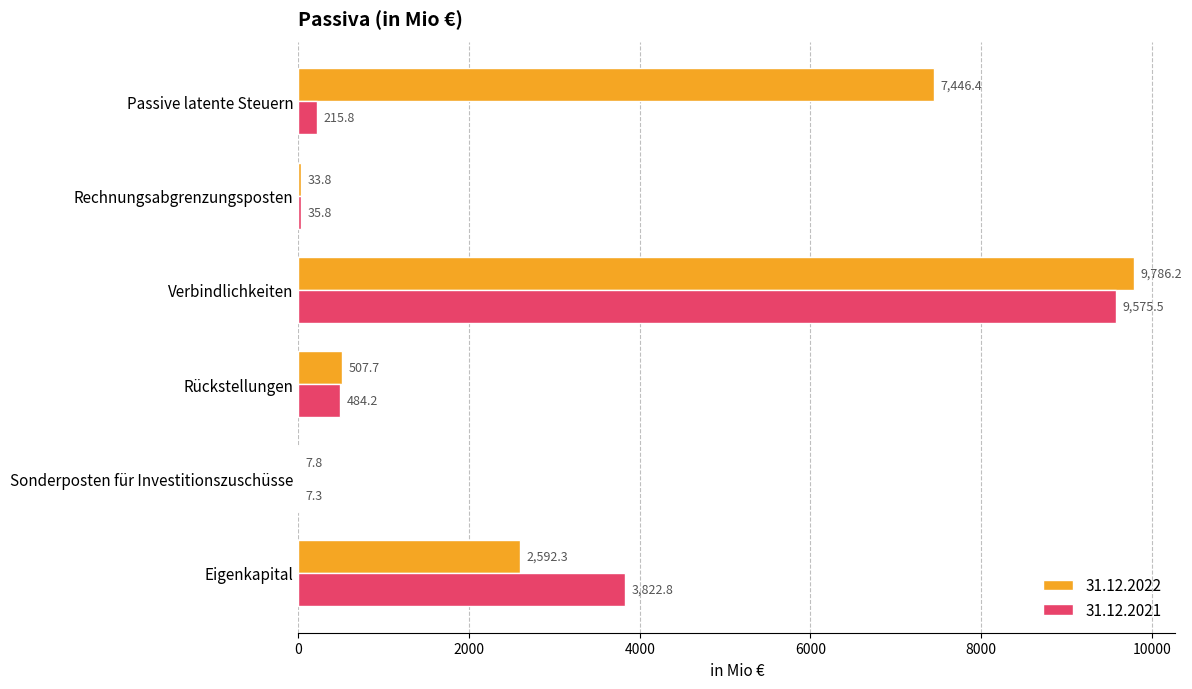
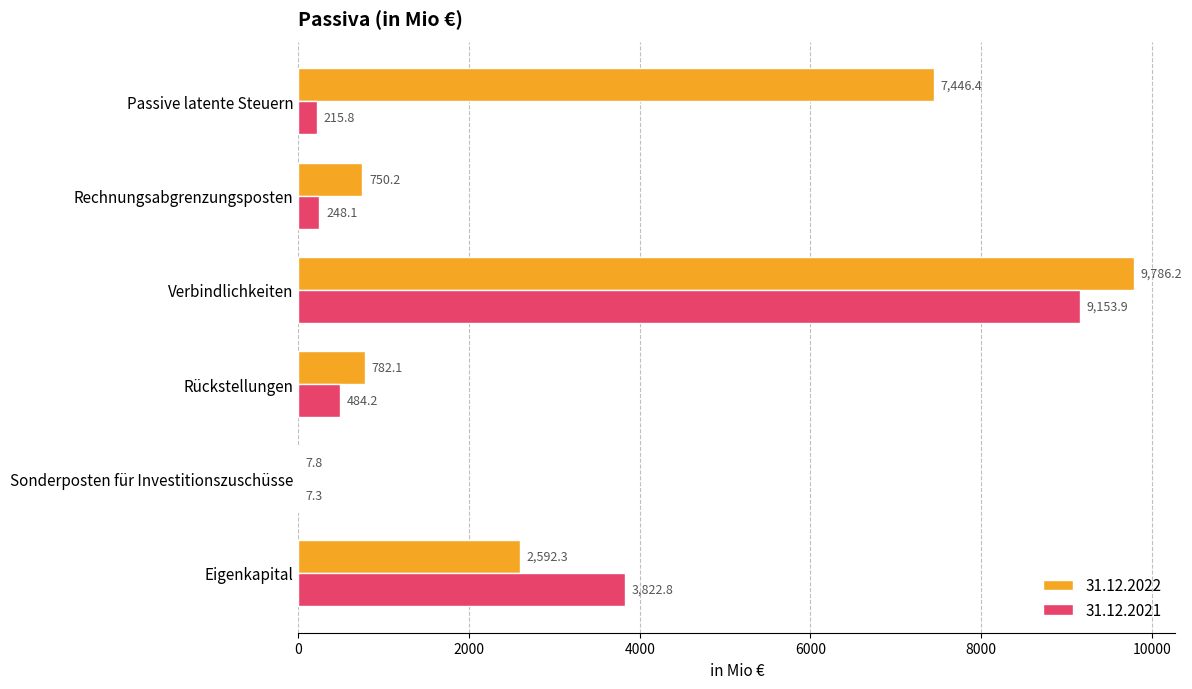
  {
    "31.12.2022": {
      "Passive latente Steuern": "7,446.4",
-     "Rechnungsabgrenzungsposten": "33.8",
+     "Rechnungsabgrenzungsposten": "750.2",
      "Verbindlichkeiten": "9,786.2",
-     "Rückstellungen": "507.7",
+     "Rückstellungen": "782.1",
      "Sonderposten für Investitionszuschüsse": "7.8",
      "Eigenkapital": "2,592.3"
    },
    "31.12.2021": {
      "Passive latente Steuern": "215.8",
-     "Rechnungsabgrenzungsposten": "35.8",
-     "Verbindlichkeiten": "9,575.5",
+     "Rechnungsabgrenzungsposten": "248.1",
+     "Verbindlichkeiten": "9,153.9",
      "Rückstellungen": "484.2",
      "Sonderposten für Investitionszuschüsse": "7.3",
      "Eigenkapital": "3,822.8"
    }
  }
